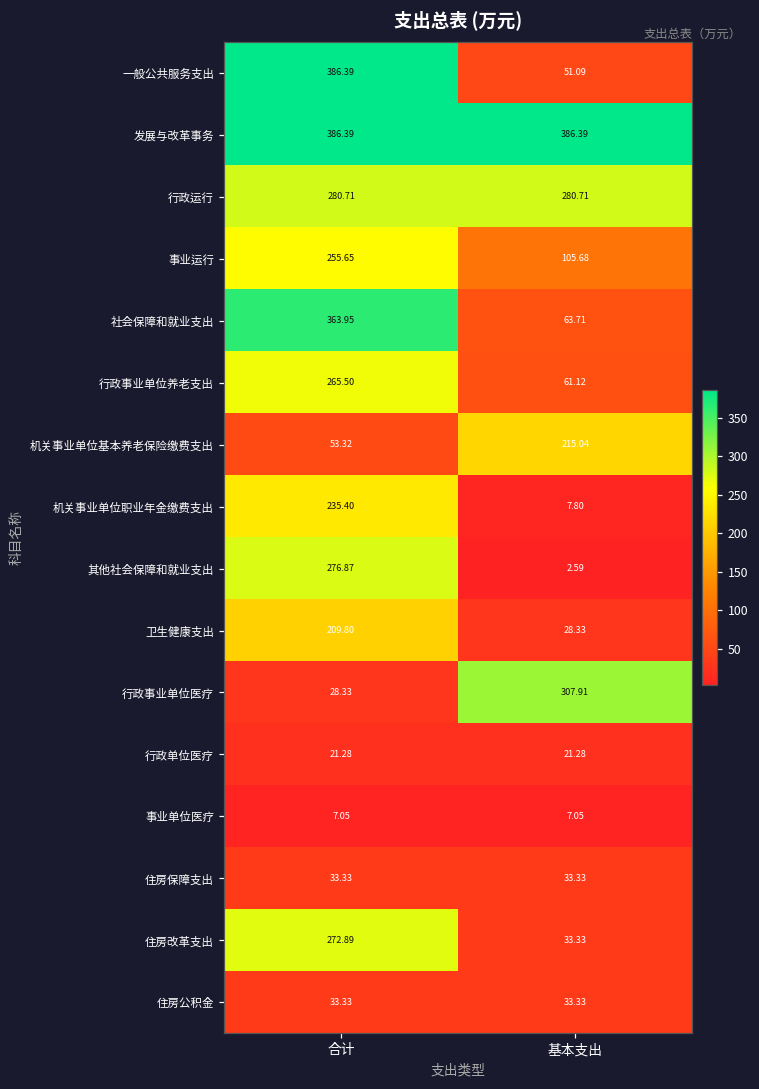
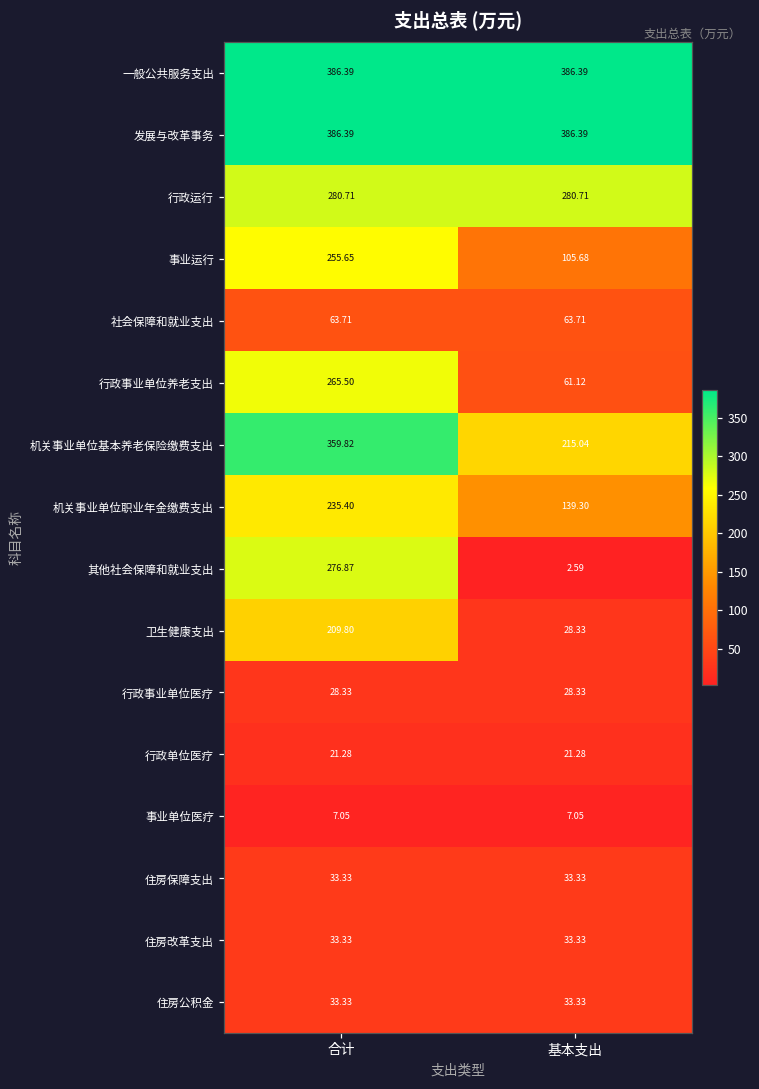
  {
    "一般公共服务支出": {
      "合计": 386.39,
-     "基本支出": 51.09
+     "基本支出": 386.39
    },
    "发展与改革事务": {
      "合计": 386.39,
      "基本支出": 386.39
    },
    "行政运行": {
      "合计": 280.71,
      "基本支出": 280.71
    },
    "事业运行": {
      "合计": 255.65,
      "基本支出": 105.68
    },
    "社会保障和就业支出": {
-     "合计": 363.95,
+     "合计": 63.71,
      "基本支出": 63.71
    },
    "行政事业单位养老支出": {
      "合计": 265.50,
      "基本支出": 61.12
    },
    "机关事业单位基本养老保险缴费支出": {
-     "合计": 53.32,
+     "合计": 359.82,
      "基本支出": 215.04
    },
    "机关事业单位职业年金缴费支出": {
      "合计": 235.40,
-     "基本支出": 7.80
+     "基本支出": 139.30
    },
    "其他社会保障和就业支出": {
      "合计": 276.87,
      "基本支出": 2.59
    },
    "卫生健康支出": {
      "合计": 209.80,
      "基本支出": 28.33
    },
    "行政事业单位医疗": {
      "合计": 28.33,
-     "基本支出": 307.91
+     "基本支出": 28.33
    },
    "行政单位医疗": {
      "合计": 21.28,
      "基本支出": 21.28
    },
    "事业单位医疗": {
      "合计": 7.05,
      "基本支出": 7.05
    },
    "住房保障支出": {
      "合计": 33.33,
      "基本支出": 33.33
    },
    "住房改革支出": {
-     "合计": 272.89,
+     "合计": 33.33,
      "基本支出": 33.33
    },
    "住房公积金": {
      "合计": 33.33,
      "基本支出": 33.33
    }
  }
